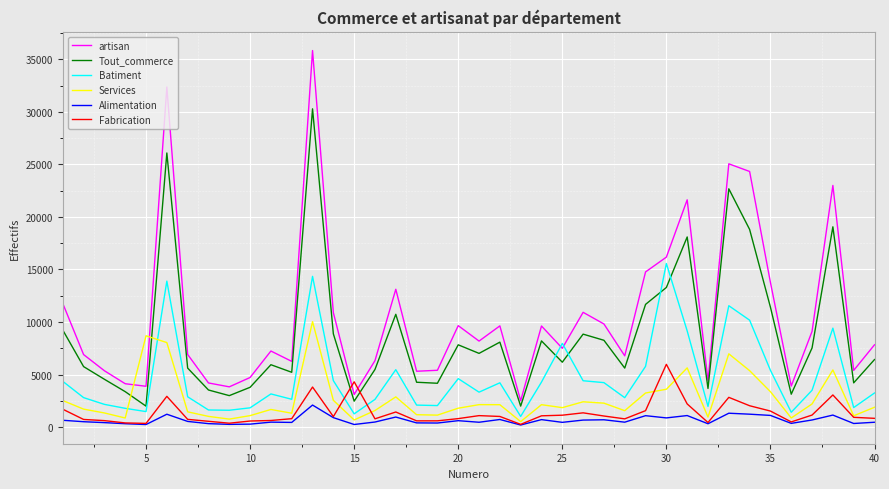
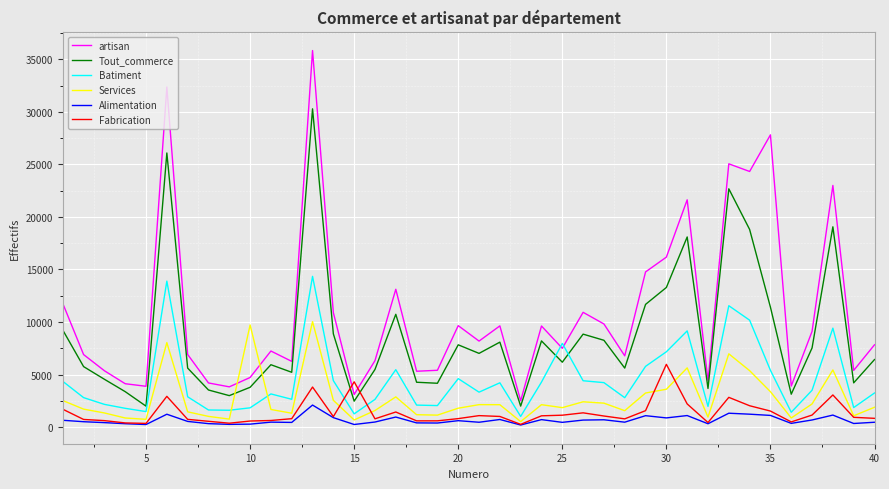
  {
    "artisan": {
      "5": 3900,
      "10": 4700,
      "15": 3100,
      "20": 9700,
      "25": 7500,
      "30": 16200,
-     "35": 13800,
+     "35": 27800,
      "40": 7800
    },
    "Tout_commerce": {
      "5": 2000,
      "10": 3800,
      "15": 2500,
      "20": 7800,
      "25": 6200,
      "30": 13300,
      "35": 11400,
      "40": 6400
    },
    "Batiment": {
      "5": 1500,
      "10": 1800,
      "15": 1300,
      "20": 4600,
      "25": 8000,
-     "30": 15600,
+     "30": 7200,
      "35": 5400,
      "40": 3200
    },
    "Services": {
-     "5": 8700,
-     "10": 1100,
+     "5": 700,
+     "10": 9700,
      "15": 700,
      "20": 1800,
      "25": 1900,
      "30": 3600,
      "35": 3400,
      "40": 1900
    },
    "Alimentation": {
      "10": 300,
      "15": 200,
      "25": 500,
      "30": 900,
      "35": 1100,
      "40": 500
    },
    "Fabrication": {
      "10": 600,
      "15": 4300,
      "25": 1100,
      "30": 6000,
      "35": 1500,
      "40": 800
    }
  }
